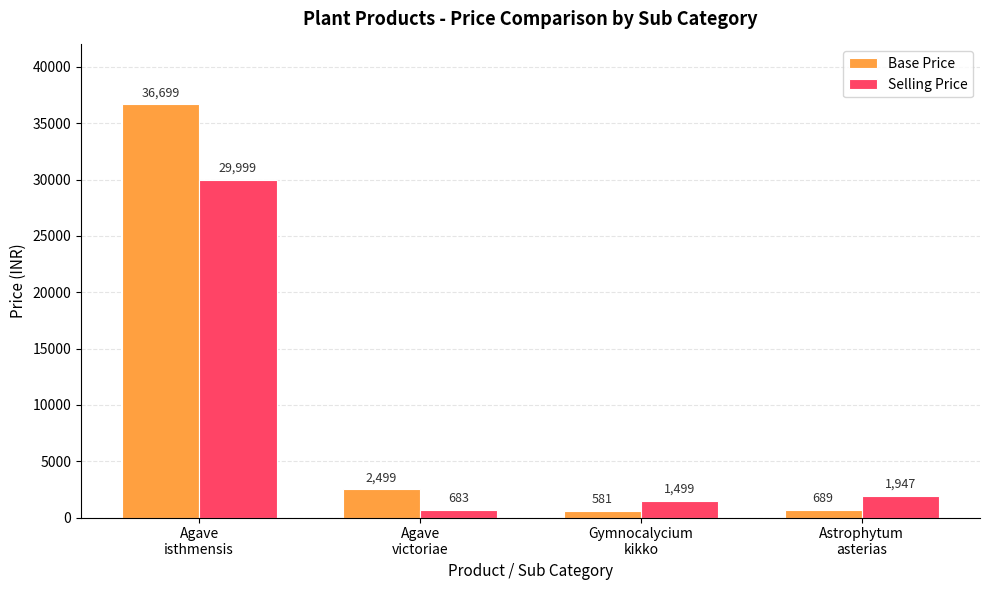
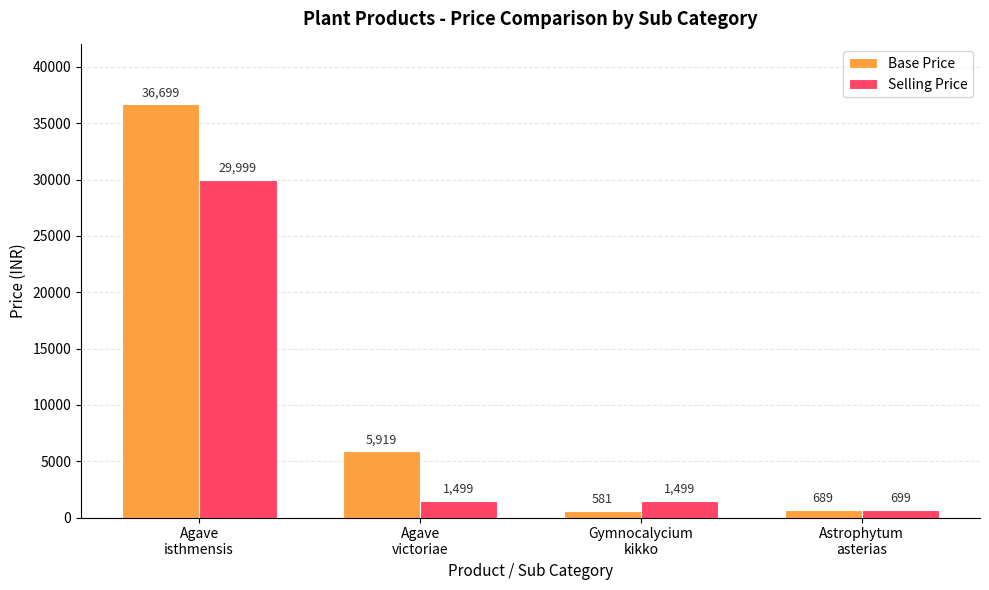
  {
    "Base Price": {
      "Agave isthmensis": "36,699",
-     "Agave victoriae": "2,499",
+     "Agave victoriae": "5,919",
      "Gymnocalycium kikko": "581",
      "Astrophytum asterias": "689"
    },
    "Selling Price": {
      "Agave isthmensis": "29,999",
-     "Agave victoriae": "683",
+     "Agave victoriae": "1,499",
      "Gymnocalycium kikko": "1,499",
-     "Astrophytum asterias": "1,947"
+     "Astrophytum asterias": "699"
    }
  }
